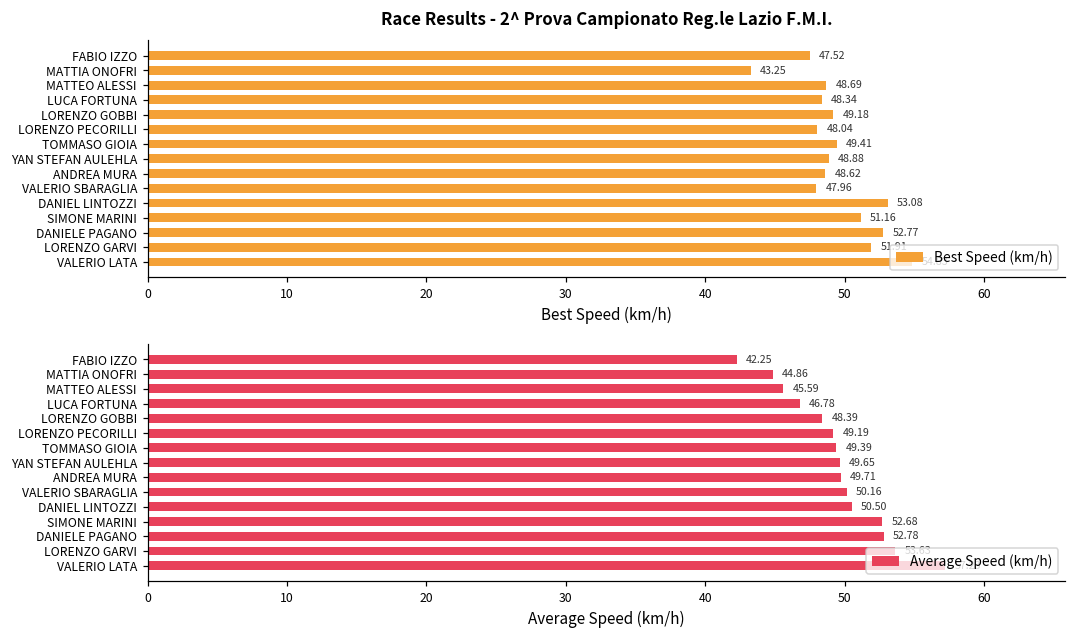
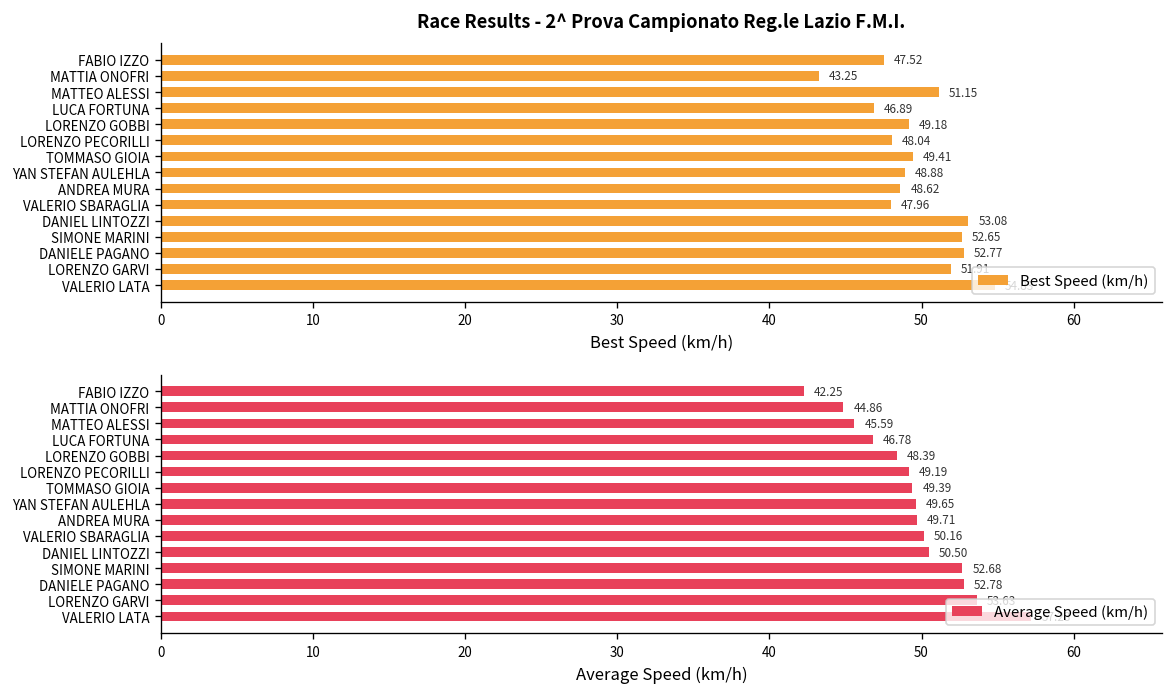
  {
    "Race Results - 2^ Prova Campionato Reg.le Lazio F.M.I.": {
      "FABIO IZZO": 47.52,
      "MATTIA ONOFRI": 43.25,
-     "MATTEO ALESSI": 48.69,
-     "LUCA FORTUNA": 48.34,
+     "MATTEO ALESSI": 51.15,
+     "LUCA FORTUNA": 46.89,
      "LORENZO GOBBI": 49.18,
      "LORENZO PECORILLI": 48.04,
      "TOMMASO GIOIA": 49.41,
      "YAN STEFAN AULEHLA": 48.88,
      "ANDREA MURA": 48.62,
      "VALERIO SBARAGLIA": 47.96,
      "DANIEL LINTOZZI": 53.08,
-     "SIMONE MARINI": 51.16,
+     "SIMONE MARINI": 52.65,
      "DANIELE PAGANO": 52.77
    }
  }
